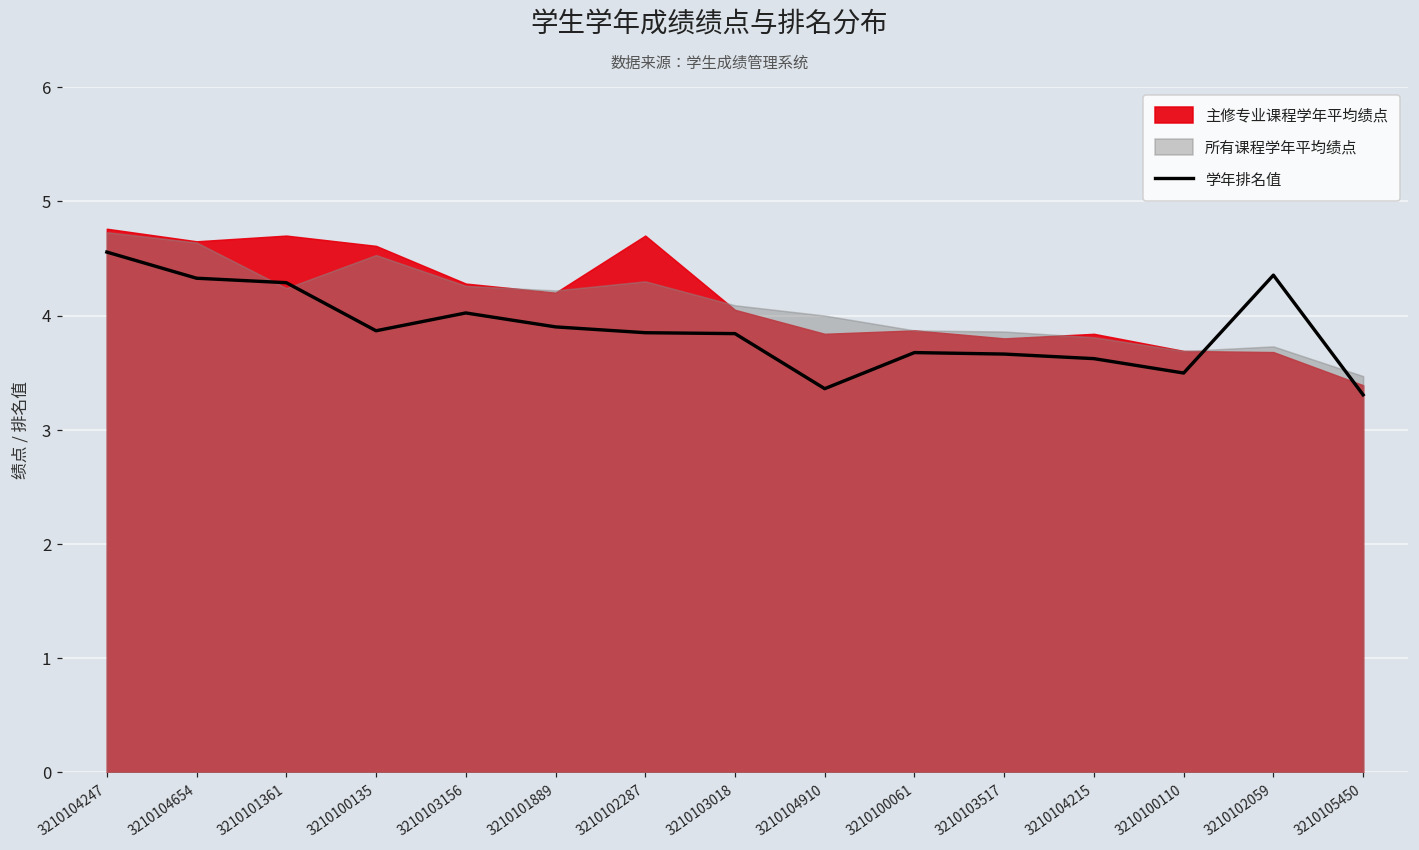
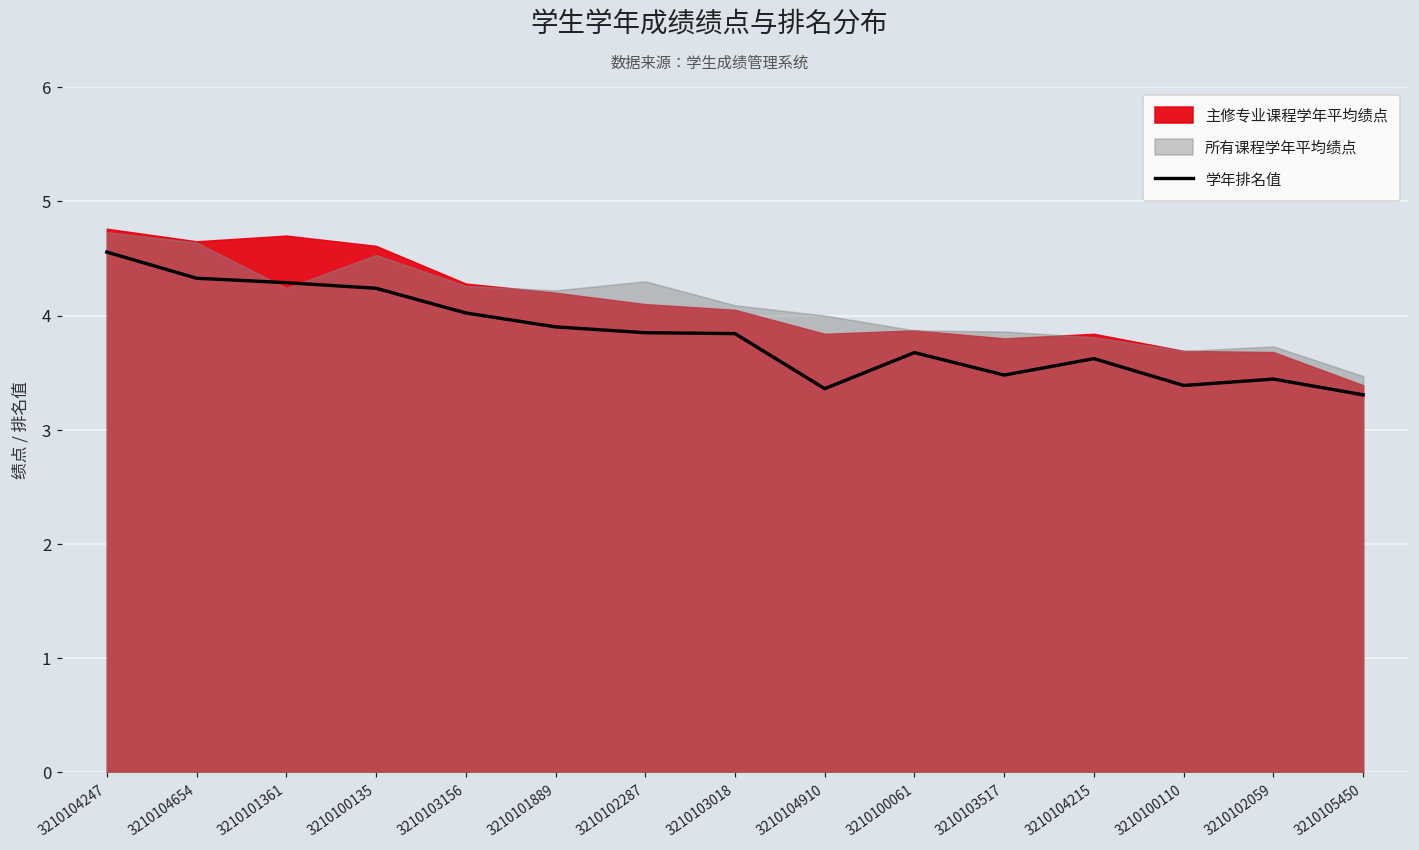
  {
    "学年排名值": {
      "3210104247": 4.56,
      "3210104654": 4.33,
      "3210101361": 4.29,
-     "3210100135": 3.87,
+     "3210100135": 4.24,
      "3210103156": 4.02,
      "3210101889": 3.90,
      "3210102287": 3.85,
      "3210103018": 3.84,
      "3210104910": 3.36,
      "3210100061": 3.68,
-     "3210103517": 3.66,
+     "3210103517": 3.48,
      "3210104215": 3.62,
-     "3210100110": 3.50,
-     "3210102059": 4.35,
+     "3210100110": 3.39,
+     "3210102059": 3.44,
      "3210105450": 3.31
    },
    "主修专业课程学年平均绩点": {
      "3210104247": 4.76,
      "3210101361": 4.7,
      "3210100135": 4.6,
-     "3210102287": 4.7,
+     "3210102287": 4.1,
      "3210103018": 4.05,
      "3210104910": 3.84,
      "3210103517": 3.8,
      "3210104215": 3.84,
      "3210102059": 3.7,
      "3210105450": 3.4
    },
    "所有课程学年平均绩点": {
      "3210104247": 4.73,
      "3210101361": 4.24,
      "3210100135": 4.53,
      "3210102287": 4.30,
      "3210103018": 4.09,
      "3210104910": 4.00,
      "3210103517": 3.86,
      "3210104215": 3.81,
      "3210102059": 3.73,
      "3210105450": 3.47
    }
  }
